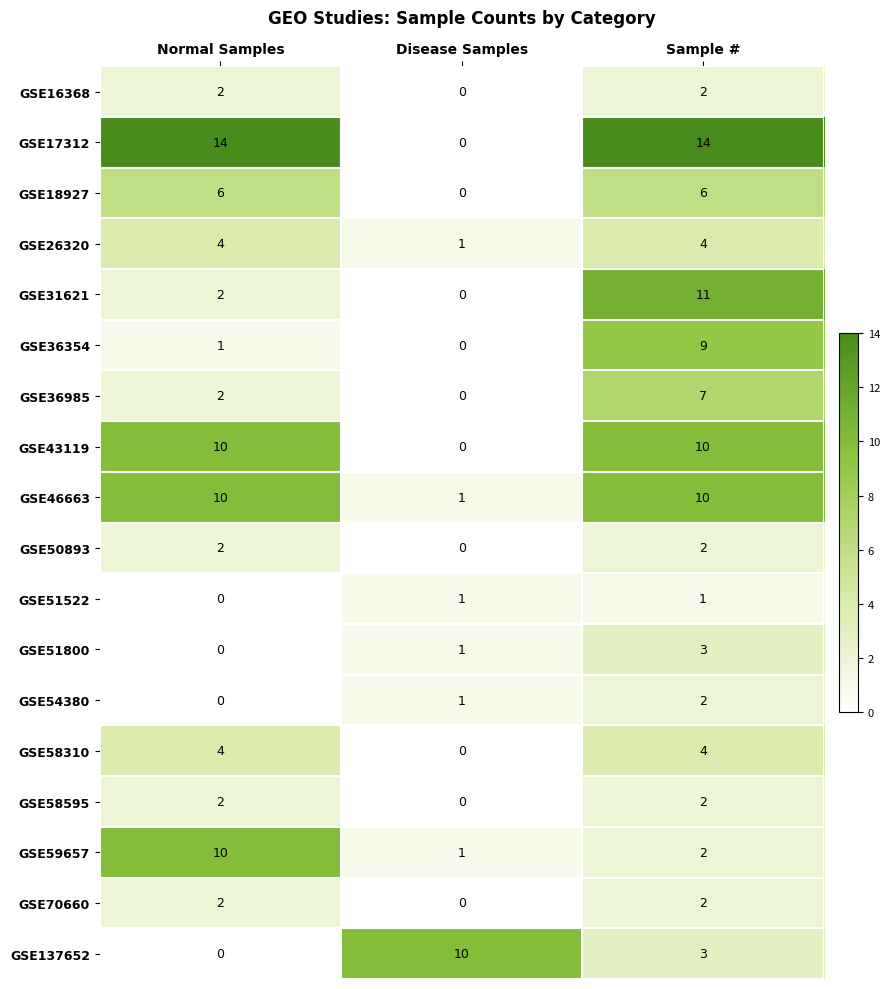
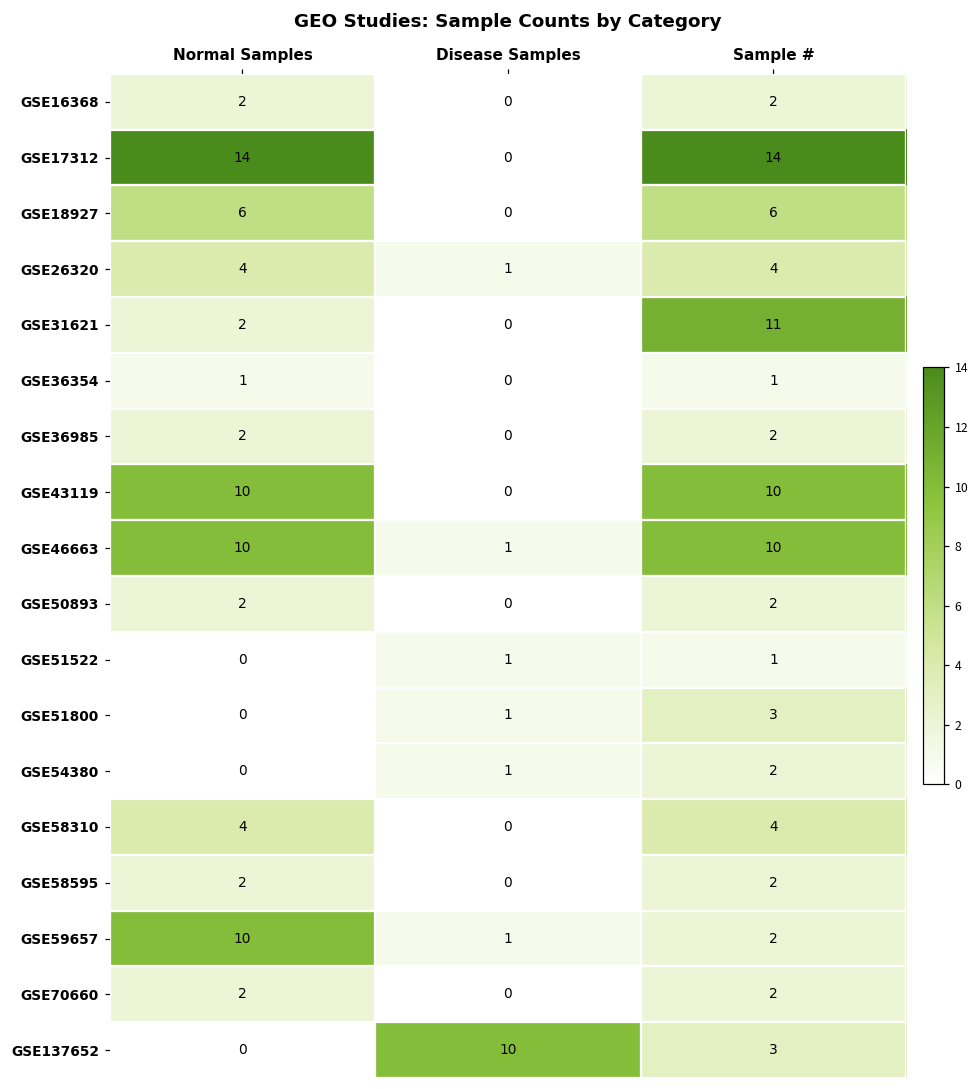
  {
    "GSE16368": {
      "Normal Samples": 2,
      "Disease Samples": 0,
      "Sample #": 2
    },
    "GSE17312": {
      "Normal Samples": 14,
      "Disease Samples": 0,
      "Sample #": 14
    },
    "GSE18927": {
      "Normal Samples": 6,
      "Disease Samples": 0,
      "Sample #": 6
    },
    "GSE26320": {
      "Normal Samples": 4,
      "Disease Samples": 1,
      "Sample #": 4
    },
    "GSE31621": {
      "Normal Samples": 2,
      "Disease Samples": 0,
      "Sample #": 11
    },
    "GSE36354": {
      "Normal Samples": 1,
      "Disease Samples": 0,
-     "Sample #": 9
+     "Sample #": 1
    },
    "GSE36985": {
      "Normal Samples": 2,
      "Disease Samples": 0,
-     "Sample #": 7
+     "Sample #": 2
    },
    "GSE43119": {
      "Normal Samples": 10,
      "Disease Samples": 0,
      "Sample #": 10
    },
    "GSE46663": {
      "Normal Samples": 10,
      "Disease Samples": 1,
      "Sample #": 10
    },
    "GSE50893": {
      "Normal Samples": 2,
      "Disease Samples": 0,
      "Sample #": 2
    },
    "GSE51522": {
      "Normal Samples": 0,
      "Disease Samples": 1,
      "Sample #": 1
    },
    "GSE51800": {
      "Normal Samples": 0,
      "Disease Samples": 1,
      "Sample #": 3
    },
    "GSE54380": {
      "Normal Samples": 0,
      "Disease Samples": 1,
      "Sample #": 2
    },
    "GSE58310": {
      "Normal Samples": 4,
      "Disease Samples": 0,
      "Sample #": 4
    },
    "GSE58595": {
      "Normal Samples": 2,
      "Disease Samples": 0,
      "Sample #": 2
    },
    "GSE59657": {
      "Normal Samples": 10,
      "Disease Samples": 1,
      "Sample #": 2
    },
    "GSE70660": {
      "Normal Samples": 2,
      "Disease Samples": 0,
      "Sample #": 2
    },
    "GSE137652": {
      "Normal Samples": 0,
      "Disease Samples": 10,
      "Sample #": 3
    }
  }
